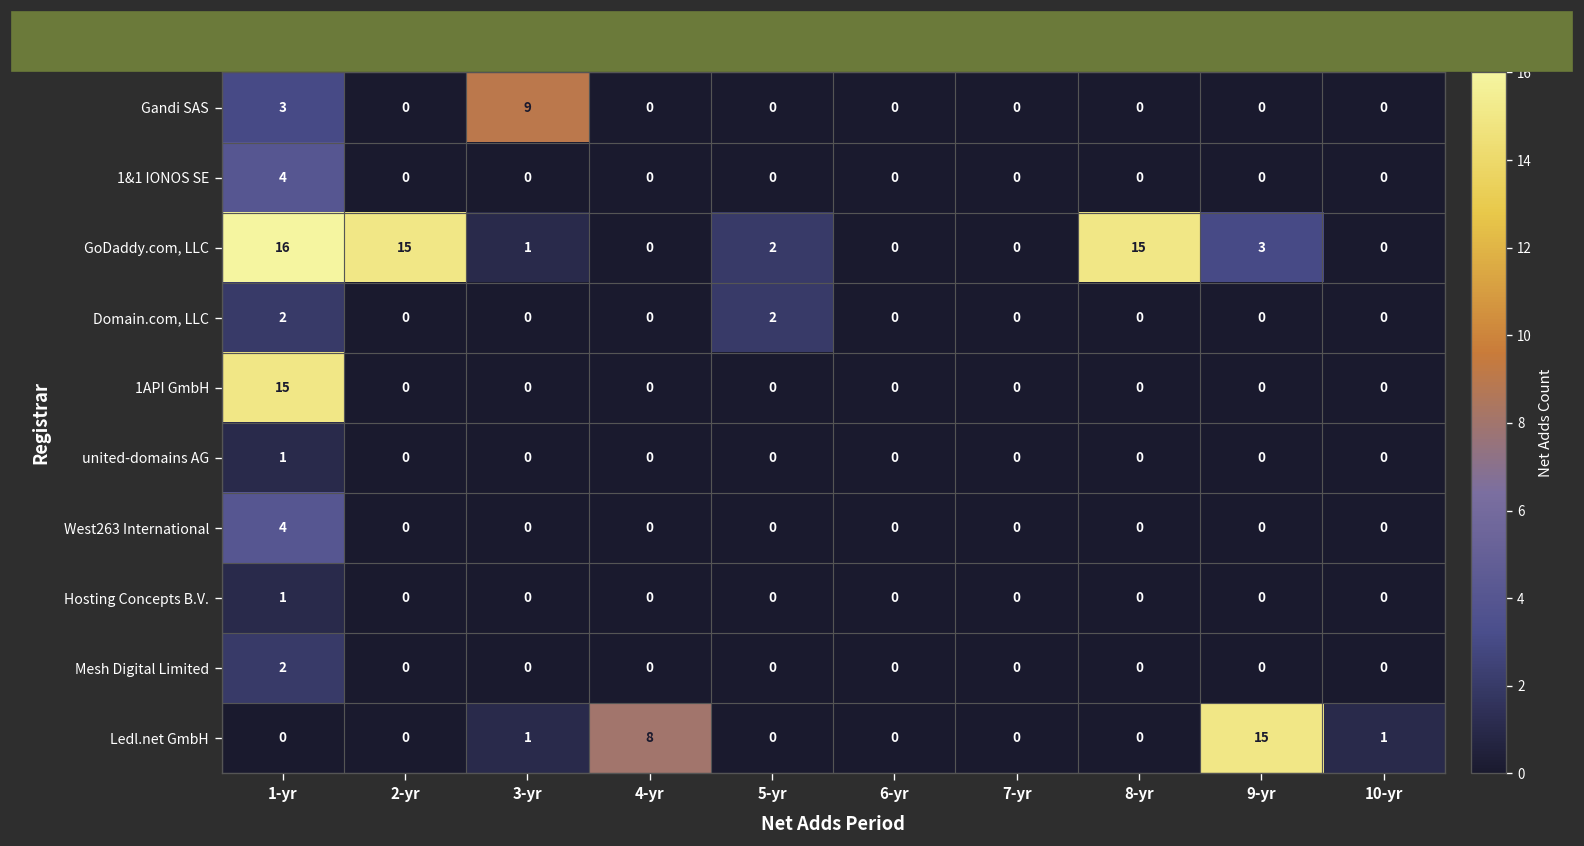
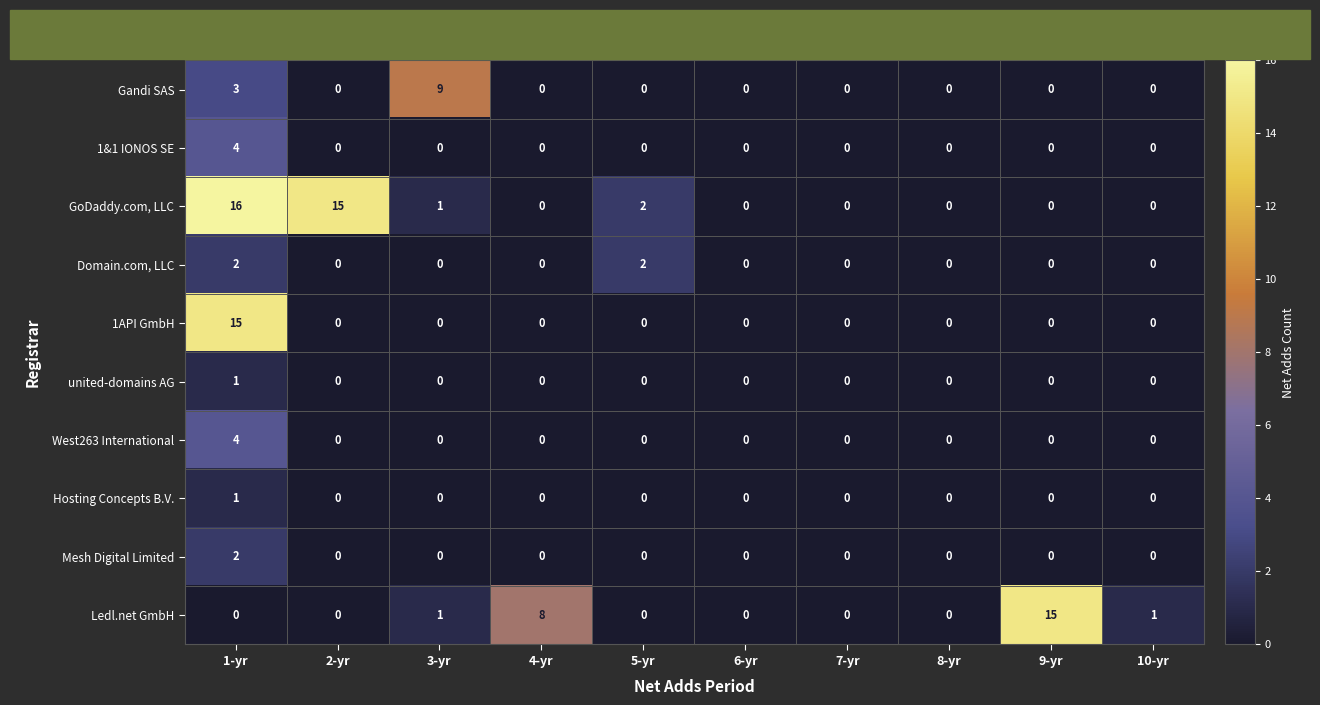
  {
    "Gandi SAS": {
      "1-yr": 3,
      "2-yr": 0,
      "3-yr": 9,
      "4-yr": 0,
      "5-yr": 0,
      "6-yr": 0,
      "7-yr": 0,
      "8-yr": 0,
      "9-yr": 0,
      "10-yr": 0
    },
    "1&1 IONOS SE": {
      "1-yr": 4,
      "2-yr": 0,
      "3-yr": 0,
      "4-yr": 0,
      "5-yr": 0,
      "6-yr": 0,
      "7-yr": 0,
      "8-yr": 0,
      "9-yr": 0,
      "10-yr": 0
    },
    "GoDaddy.com, LLC": {
      "1-yr": 16,
      "2-yr": 15,
      "3-yr": 1,
      "4-yr": 0,
      "5-yr": 2,
      "6-yr": 0,
      "7-yr": 0,
-     "8-yr": 15,
-     "9-yr": 3,
+     "8-yr": 0,
+     "9-yr": 0,
      "10-yr": 0
    },
    "Domain.com, LLC": {
      "1-yr": 2,
      "2-yr": 0,
      "3-yr": 0,
      "4-yr": 0,
      "5-yr": 2,
      "6-yr": 0,
      "7-yr": 0,
      "8-yr": 0,
      "9-yr": 0,
      "10-yr": 0
    },
    "1API GmbH": {
      "1-yr": 15,
      "2-yr": 0,
      "3-yr": 0,
      "4-yr": 0,
      "5-yr": 0,
      "6-yr": 0,
      "7-yr": 0,
      "8-yr": 0,
      "9-yr": 0,
      "10-yr": 0
    },
    "united-domains AG": {
      "1-yr": 1,
      "2-yr": 0,
      "3-yr": 0,
      "4-yr": 0,
      "5-yr": 0,
      "6-yr": 0,
      "7-yr": 0,
      "8-yr": 0,
      "9-yr": 0,
      "10-yr": 0
    },
    "West263 International": {
      "1-yr": 4,
      "2-yr": 0,
      "3-yr": 0,
      "4-yr": 0,
      "5-yr": 0,
      "6-yr": 0,
      "7-yr": 0,
      "8-yr": 0,
      "9-yr": 0,
      "10-yr": 0
    },
    "Hosting Concepts B.V.": {
      "1-yr": 1,
      "2-yr": 0,
      "3-yr": 0,
      "4-yr": 0,
      "5-yr": 0,
      "6-yr": 0,
      "7-yr": 0,
      "8-yr": 0,
      "9-yr": 0,
      "10-yr": 0
    },
    "Mesh Digital Limited": {
      "1-yr": 2,
      "2-yr": 0,
      "3-yr": 0,
      "4-yr": 0,
      "5-yr": 0,
      "6-yr": 0,
      "7-yr": 0,
      "8-yr": 0,
      "9-yr": 0,
      "10-yr": 0
    },
    "Ledl.net GmbH": {
      "1-yr": 0,
      "2-yr": 0,
      "3-yr": 1,
      "4-yr": 8,
      "5-yr": 0,
      "6-yr": 0,
      "7-yr": 0,
      "8-yr": 0,
      "9-yr": 15,
      "10-yr": 1
    }
  }
